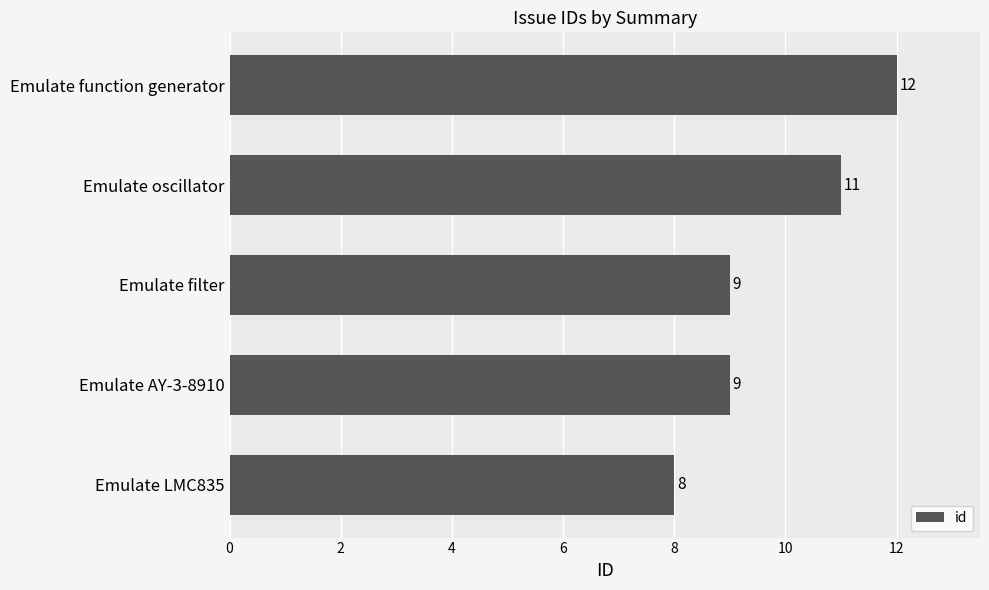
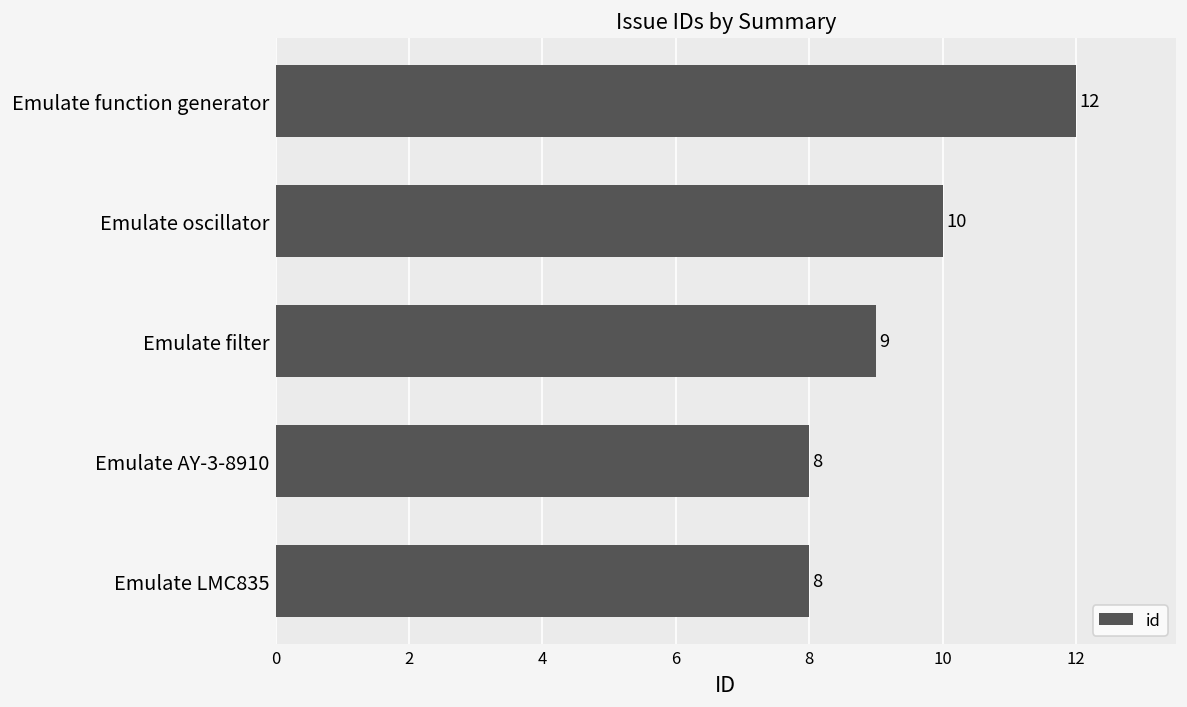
  {
    "Emulate function generator": 12,
-   "Emulate oscillator": 11,
+   "Emulate oscillator": 10,
    "Emulate filter": 9,
-   "Emulate AY-3-8910": 9,
+   "Emulate AY-3-8910": 8,
    "Emulate LMC835": 8
  }
